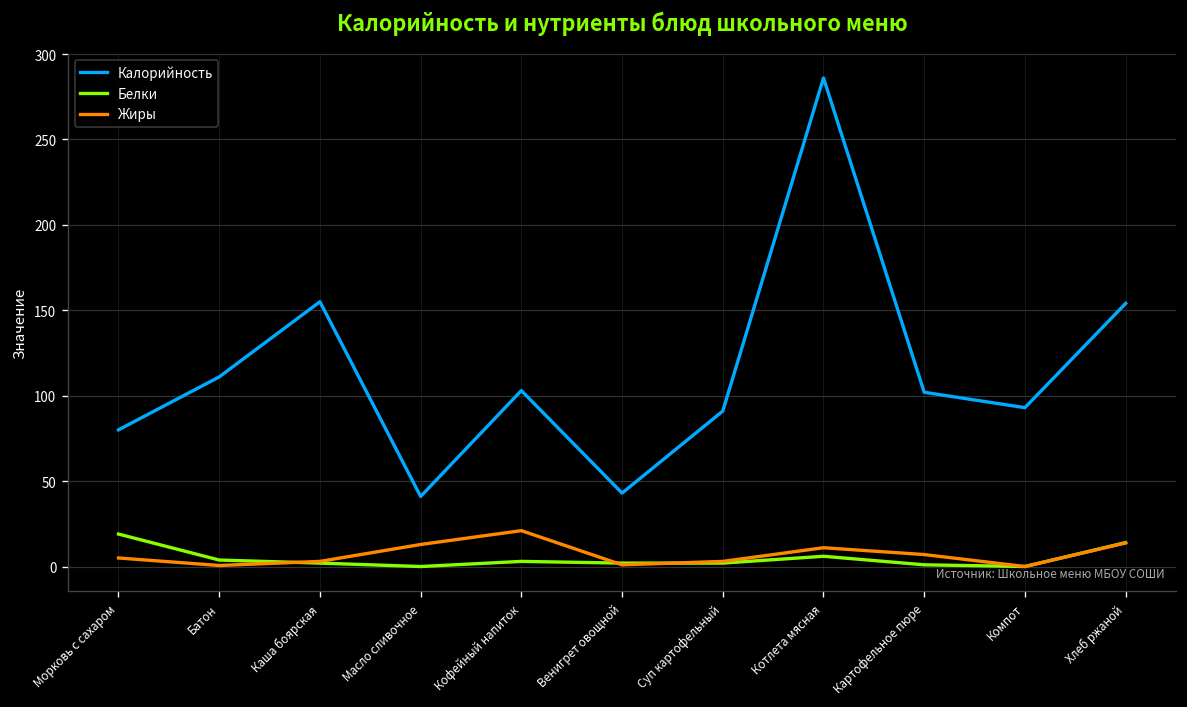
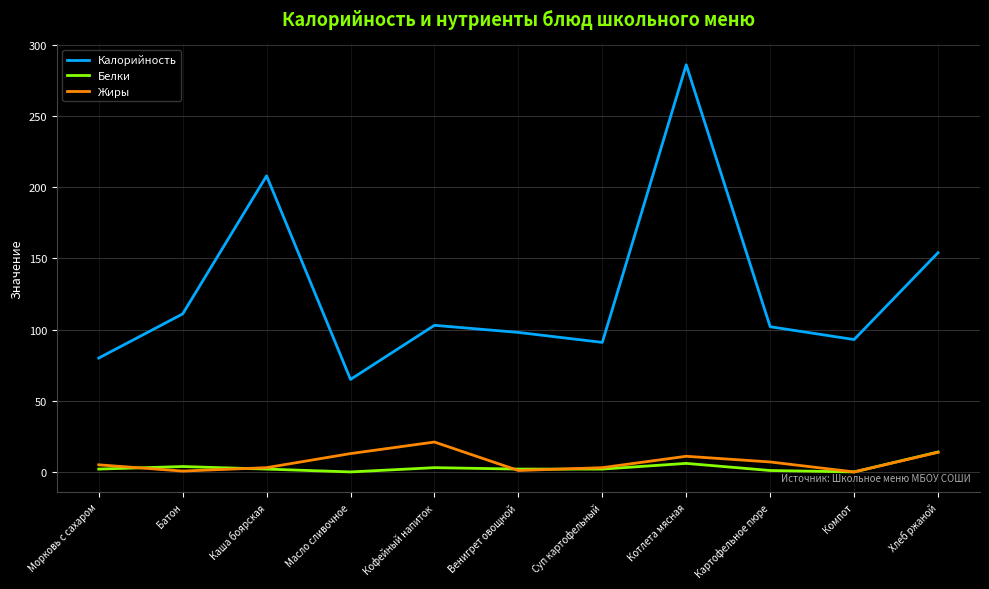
  {
    "Калорийность": {
      "Морковь с сахаром": 80,
      "Батон": 111,
-     "Каша боярская": 155,
-     "Масло сливочное": 41,
+     "Каша боярская": 208,
+     "Масло сливочное": 65,
      "Кофейный напиток": 103,
-     "Венигрет овощной": 43,
+     "Венигрет овощной": 98,
      "Суп картофельный": 91,
      "Котлета мясная": 286,
      "Картофельное пюре": 102,
      "Компот": 93,
      "Хлеб ржаной": 154
    },
    "Белки": {
-     "Морковь с сахаром": 19,
+     "Морковь с сахаром": 2,
      "Батон": 4,
      "Масло сливочное": 0,
      "Кофейный напиток": 3,
      "Котлета мясная": 6,
      "Картофельное пюре": 1
    },
    "Жиры": {
      "Морковь с сахаром": 5,
      "Батон": 1,
      "Масло сливочное": 13,
      "Кофейный напиток": 21,
      "Котлета мясная": 11,
      "Картофельное пюре": 7
    }
  }
